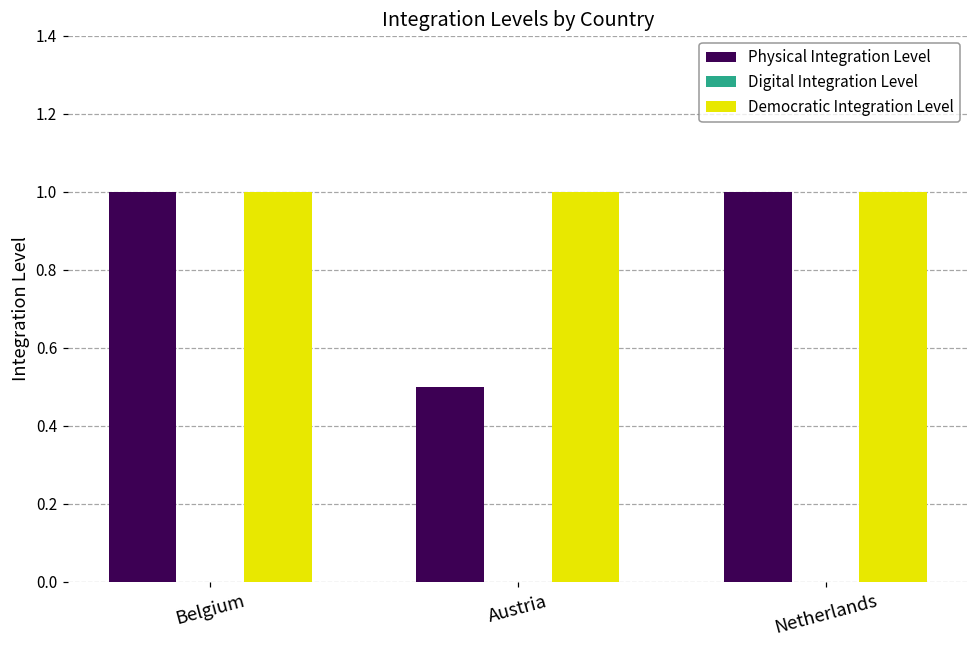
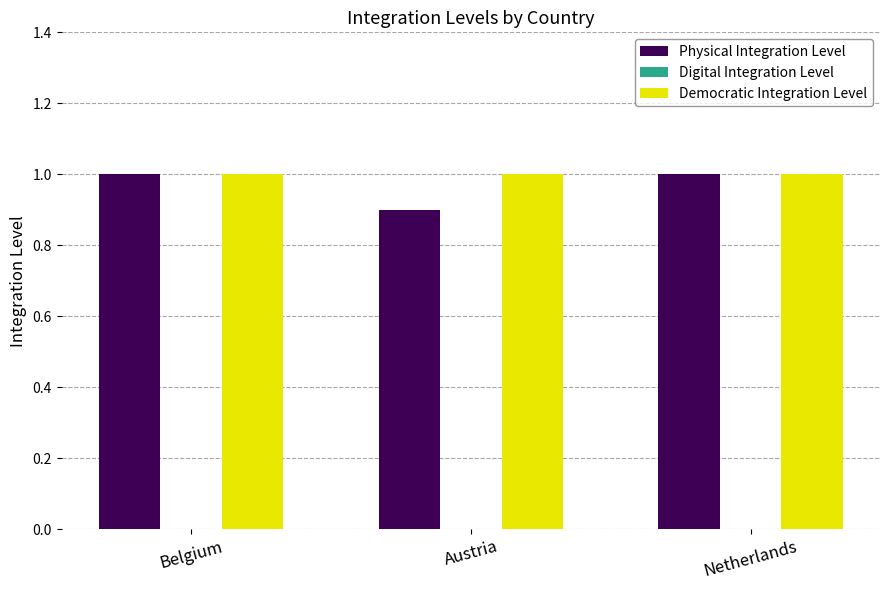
  {
    "Physical Integration Level": {
      "Belgium": 1.0,
-     "Austria": 0.5,
+     "Austria": 0.9,
      "Netherlands": 1.0
    },
    "Digital Integration Level": {
      "Belgium": 0.0,
      "Austria": 0.0,
      "Netherlands": 0.0
    },
    "Democratic Integration Level": {
      "Belgium": 1.0,
      "Austria": 1.0,
      "Netherlands": 1.0
    }
  }
